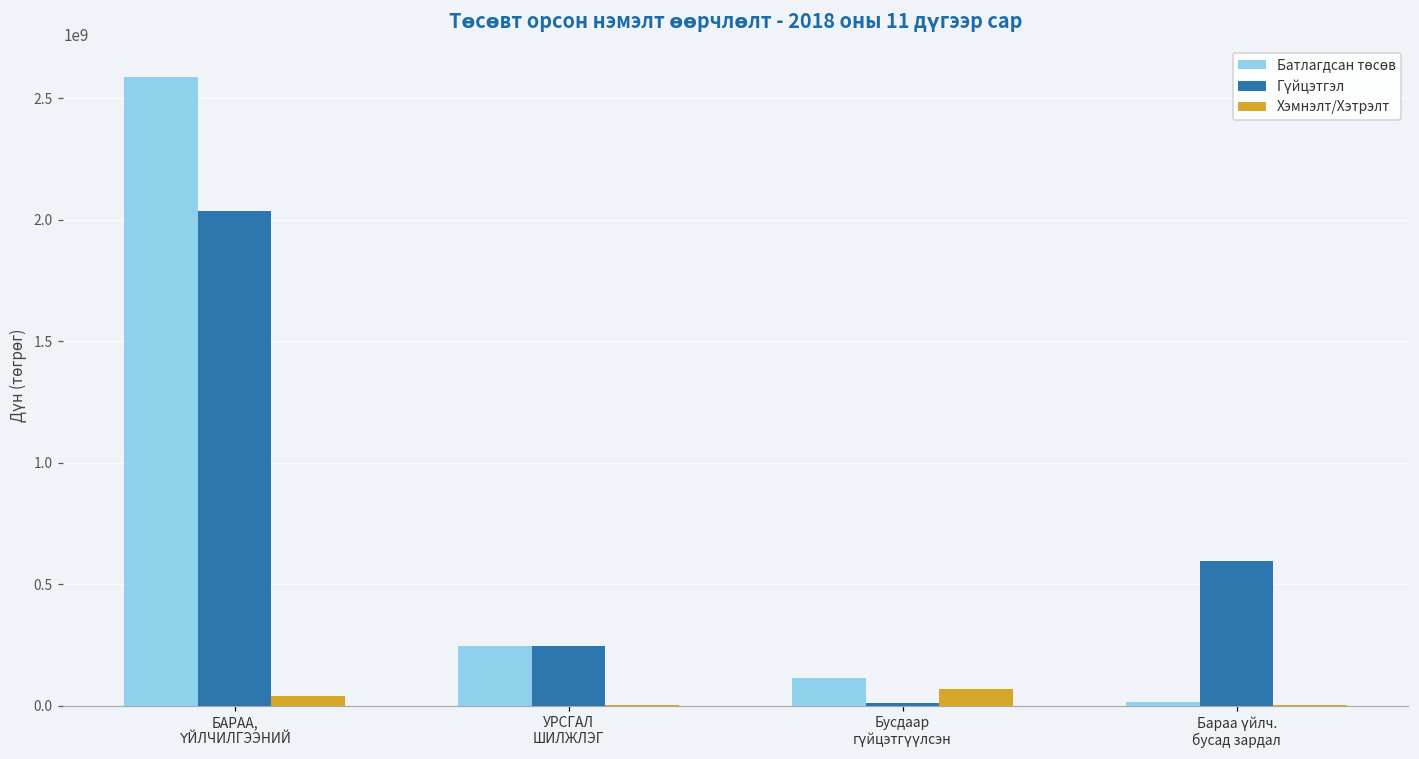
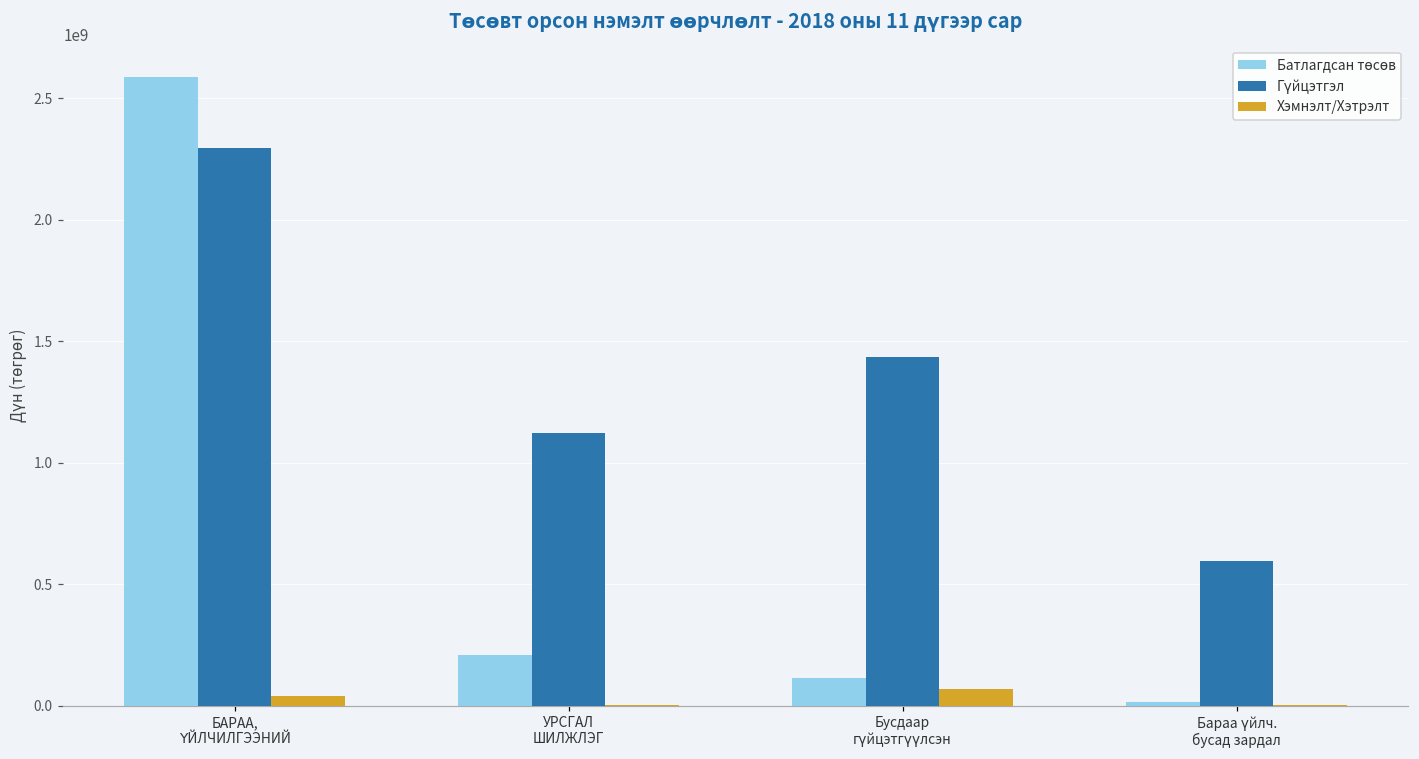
  {
    "Батлагдсан төсөв": {
      "БАРАА, ҮЙЛЧИЛГЭЭНИЙ": 2590000000,
-     "УРСГАЛ ШИЛЖЛЭГ": 250000000,
+     "УРСГАЛ ШИЛЖЛЭГ": 210000000,
      "Бусдаар гүйцэтгүүлсэн": 110000000,
      "Бараа үйлч. бусад зардал": 20000000
    },
    "Гүйцэтгэл": {
-     "БАРАА, ҮЙЛЧИЛГЭЭНИЙ": 2040000000,
-     "УРСГАЛ ШИЛЖЛЭГ": 240000000,
-     "Бусдаар гүйцэтгүүлсэн": 10000000,
+     "БАРАА, ҮЙЛЧИЛГЭЭНИЙ": 2290000000,
+     "УРСГАЛ ШИЛЖЛЭГ": 1120000000,
+     "Бусдаар гүйцэтгүүлсэн": 1440000000,
      "Бараа үйлч. бусад зардал": 600000000
    },
    "Хэмнэлт/Хэтрэлт": {
      "БАРАА, ҮЙЛЧИЛГЭЭНИЙ": 40000000,
      "Бусдаар гүйцэтгүүлсэн": 70000000
    }
  }
